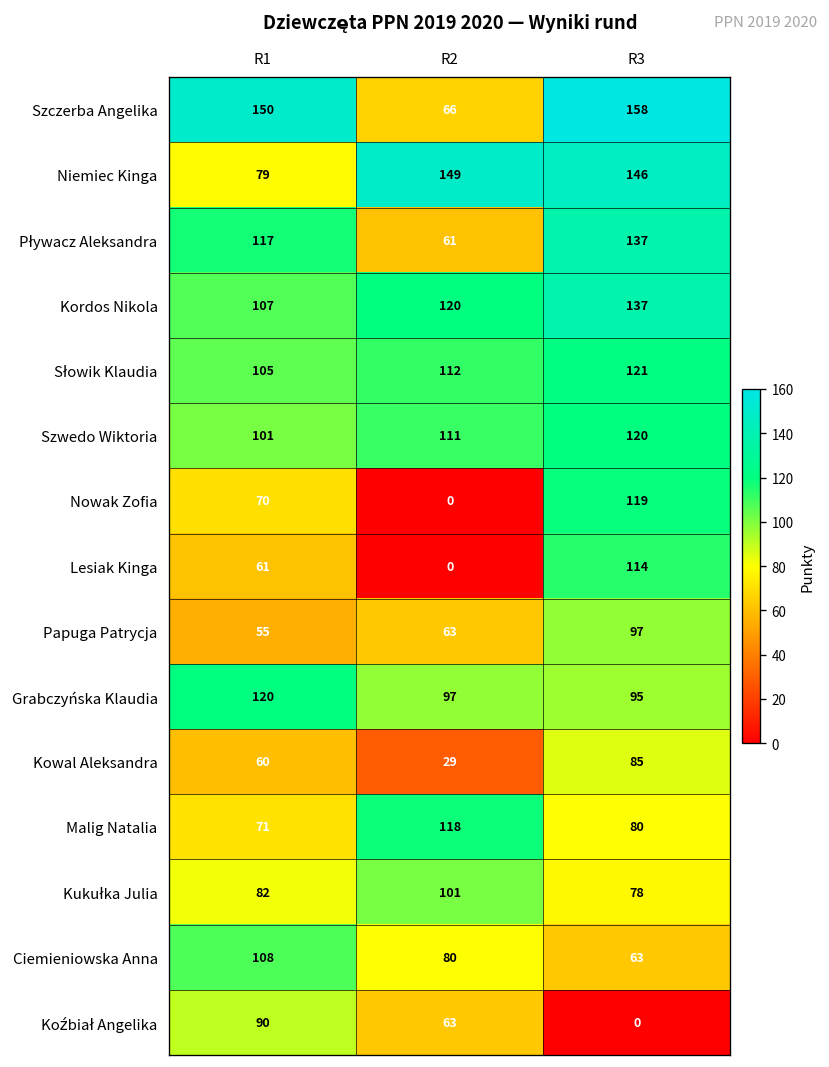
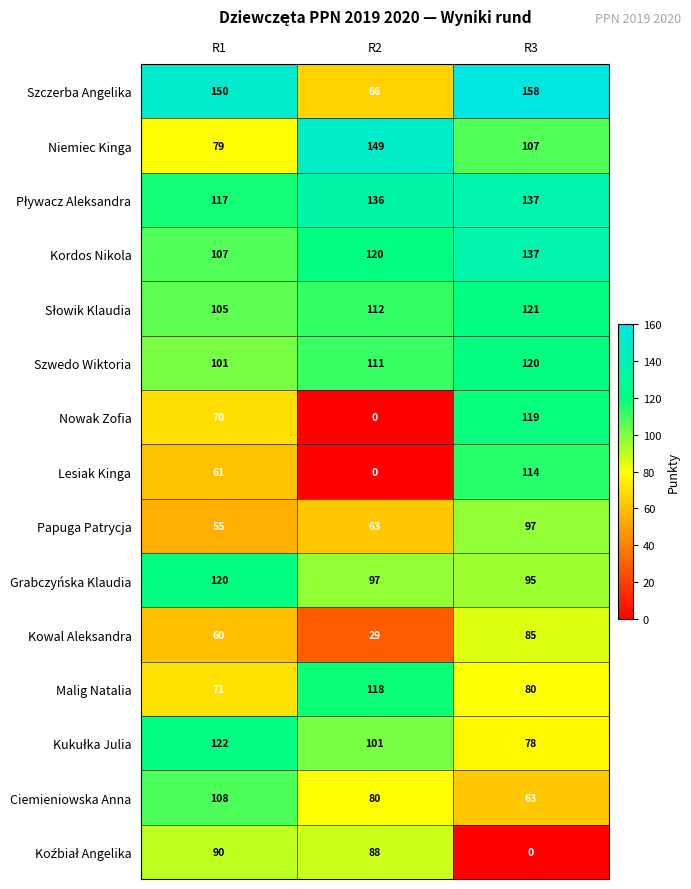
  {
    "Szczerba Angelika": {
      "R1": 150,
      "R2": 66,
      "R3": 158
    },
    "Niemiec Kinga": {
      "R1": 79,
      "R2": 149,
-     "R3": 146
+     "R3": 107
    },
    "Pływacz Aleksandra": {
      "R1": 117,
-     "R2": 61,
+     "R2": 136,
      "R3": 137
    },
    "Kordos Nikola": {
      "R1": 107,
      "R2": 120,
      "R3": 137
    },
    "Słowik Klaudia": {
      "R1": 105,
      "R2": 112,
      "R3": 121
    },
    "Szwedo Wiktoria": {
      "R1": 101,
      "R2": 111,
      "R3": 120
    },
    "Nowak Zofia": {
      "R1": 70,
      "R2": 0,
      "R3": 119
    },
    "Lesiak Kinga": {
      "R1": 61,
      "R2": 0,
      "R3": 114
    },
    "Papuga Patrycja": {
      "R1": 55,
      "R2": 63,
      "R3": 97
    },
    "Grabczyńska Klaudia": {
      "R1": 120,
      "R2": 97,
      "R3": 95
    },
    "Kowal Aleksandra": {
      "R1": 60,
      "R2": 29,
      "R3": 85
    },
    "Malig Natalia": {
      "R1": 71,
      "R2": 118,
      "R3": 80
    },
    "Kukułka Julia": {
-     "R1": 82,
+     "R1": 122,
      "R2": 101,
      "R3": 78
    },
    "Ciemieniowska Anna": {
      "R1": 108,
      "R2": 80,
      "R3": 63
    },
    "Koźbiał Angelika": {
      "R1": 90,
-     "R2": 63,
+     "R2": 88,
      "R3": 0
    }
  }
